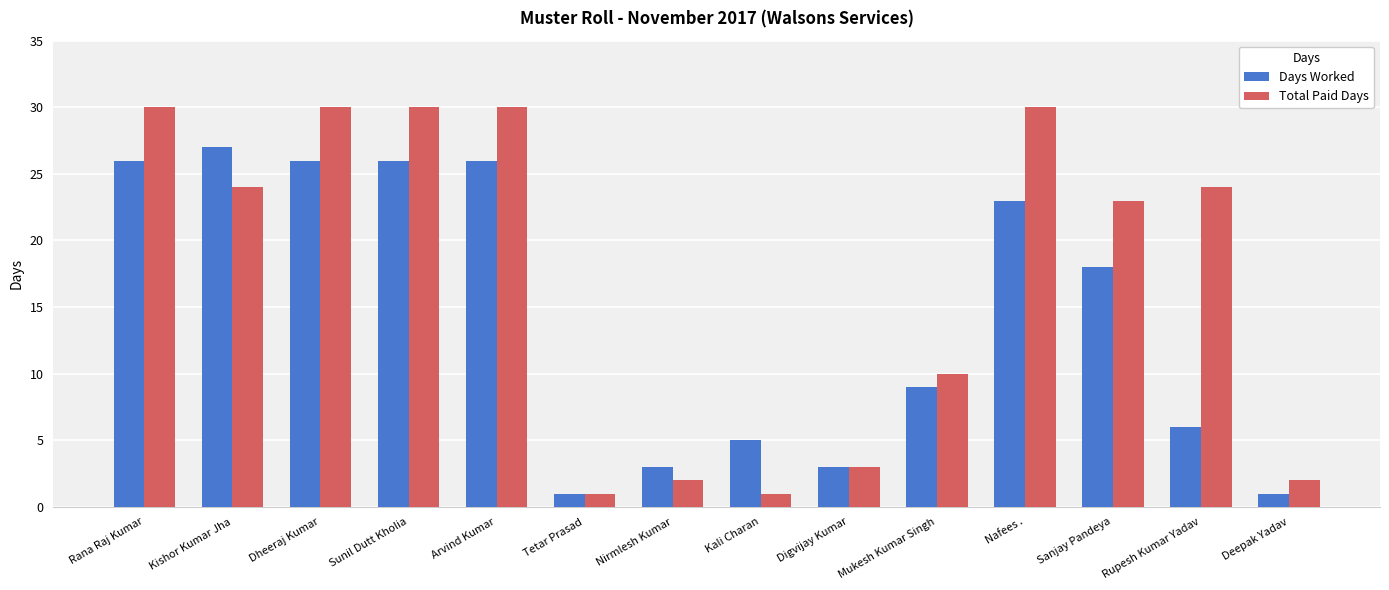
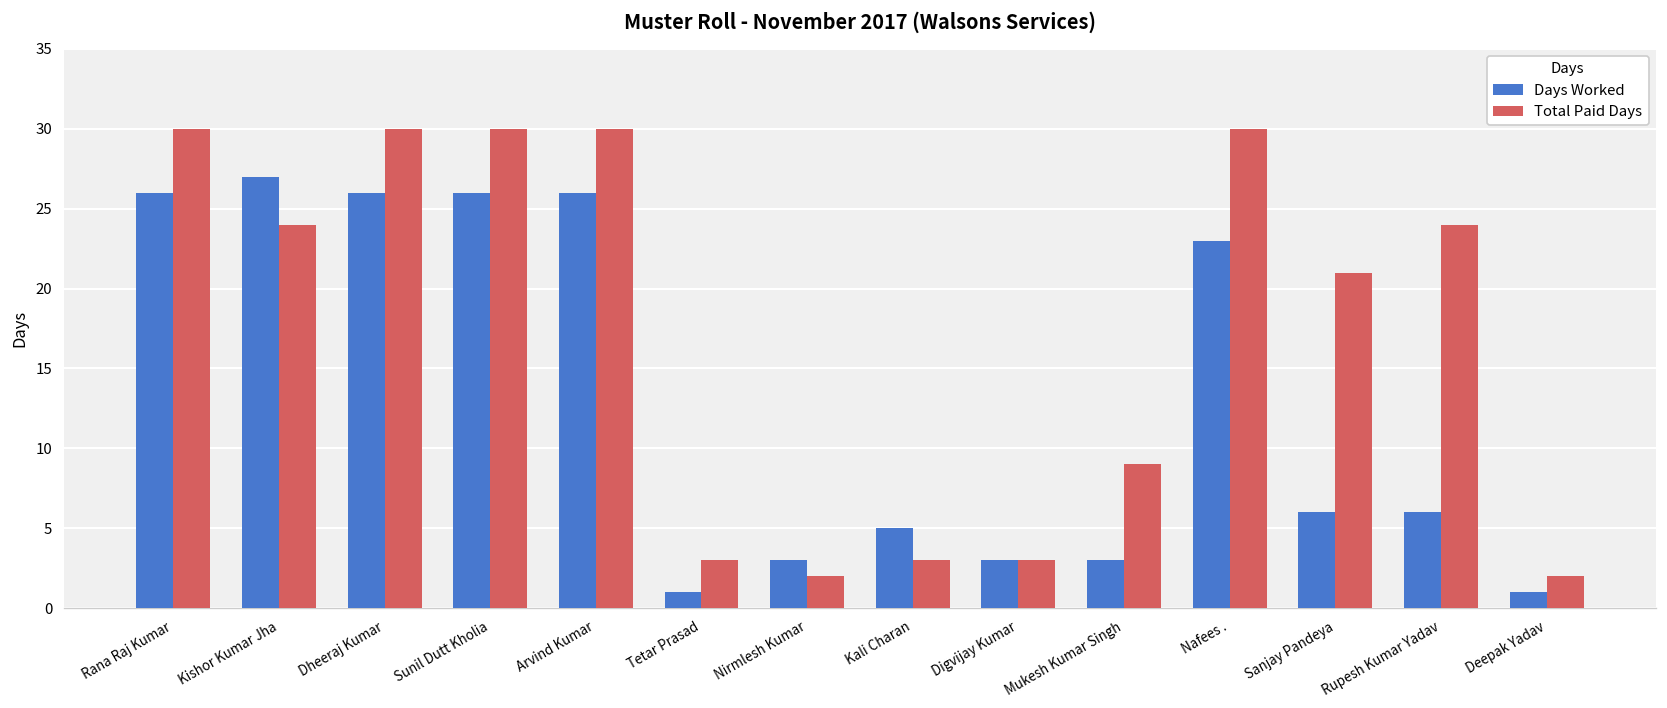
  {
    "Days Worked": {
      "Rana Raj Kumar": 26,
      "Kishor Kumar Jha": 27,
      "Dheeraj Kumar": 26,
      "Sunil Dutt Kholia": 26,
      "Arvind Kumar": 26,
      "Tetar Prasad": 1,
      "Nirmlesh Kumar": 3,
      "Kali Charan": 5,
      "Digvijay Kumar": 3,
-     "Mukesh Kumar Singh": 9,
+     "Mukesh Kumar Singh": 3,
      "Nafees .": 23,
-     "Sanjay Pandeya": 18,
+     "Sanjay Pandeya": 6,
      "Rupesh Kumar Yadav": 6,
      "Deepak Yadav": 1
    },
    "Total Paid Days": {
      "Rana Raj Kumar": 30,
      "Kishor Kumar Jha": 24,
      "Dheeraj Kumar": 30,
      "Sunil Dutt Kholia": 30,
      "Arvind Kumar": 30,
-     "Tetar Prasad": 1,
+     "Tetar Prasad": 3,
      "Nirmlesh Kumar": 2,
-     "Kali Charan": 1,
+     "Kali Charan": 3,
      "Digvijay Kumar": 3,
-     "Mukesh Kumar Singh": 10,
+     "Mukesh Kumar Singh": 9,
      "Nafees .": 30,
-     "Sanjay Pandeya": 23,
+     "Sanjay Pandeya": 21,
      "Rupesh Kumar Yadav": 24,
      "Deepak Yadav": 2
    }
  }
